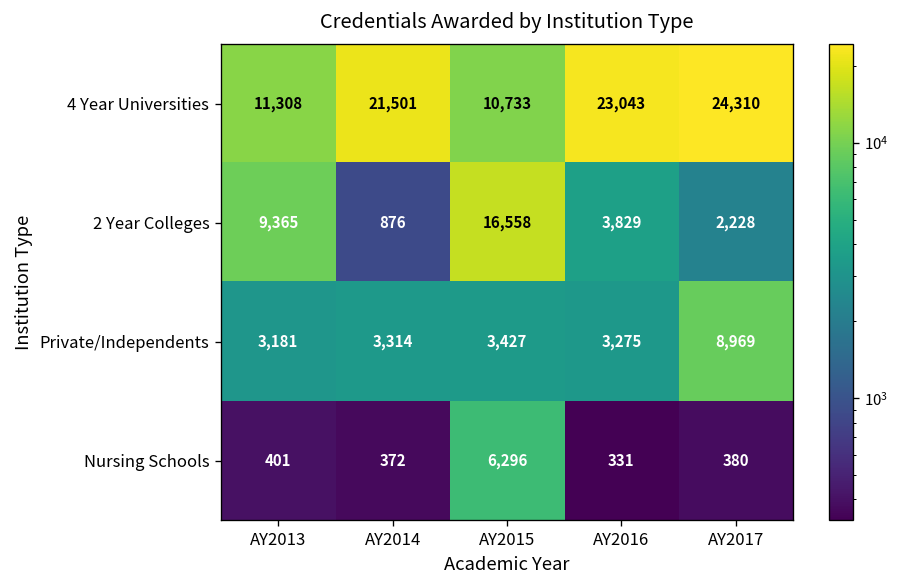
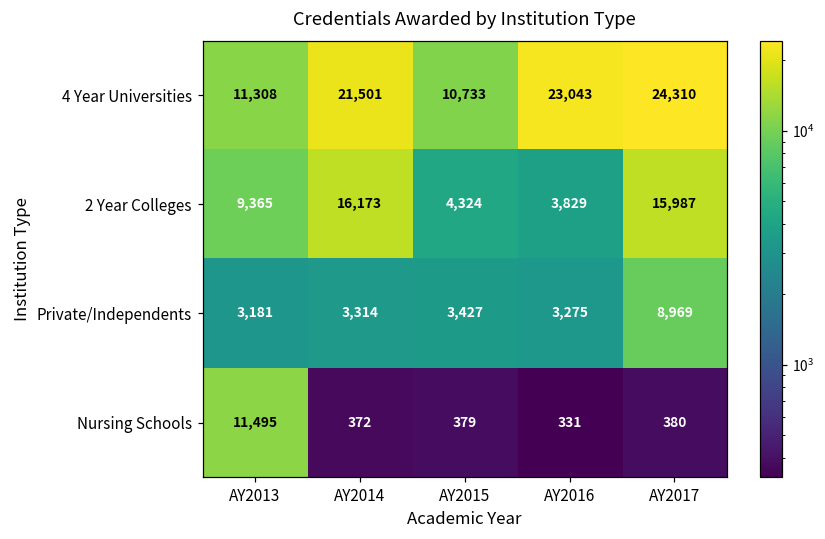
  {
    "4 Year Universities": {
      "AY2013": "11,308",
      "AY2014": "21,501",
      "AY2015": "10,733",
      "AY2016": "23,043",
      "AY2017": "24,310"
    },
    "2 Year Colleges": {
      "AY2013": "9,365",
-     "AY2014": "876",
-     "AY2015": "16,558",
+     "AY2014": "16,173",
+     "AY2015": "4,324",
      "AY2016": "3,829",
-     "AY2017": "2,228"
+     "AY2017": "15,987"
    },
    "Private/Independents": {
      "AY2013": "3,181",
      "AY2014": "3,314",
      "AY2015": "3,427",
      "AY2016": "3,275",
      "AY2017": "8,969"
    },
    "Nursing Schools": {
-     "AY2013": "401",
+     "AY2013": "11,495",
      "AY2014": "372",
-     "AY2015": "6,296",
+     "AY2015": "379",
      "AY2016": "331",
      "AY2017": "380"
    }
  }
